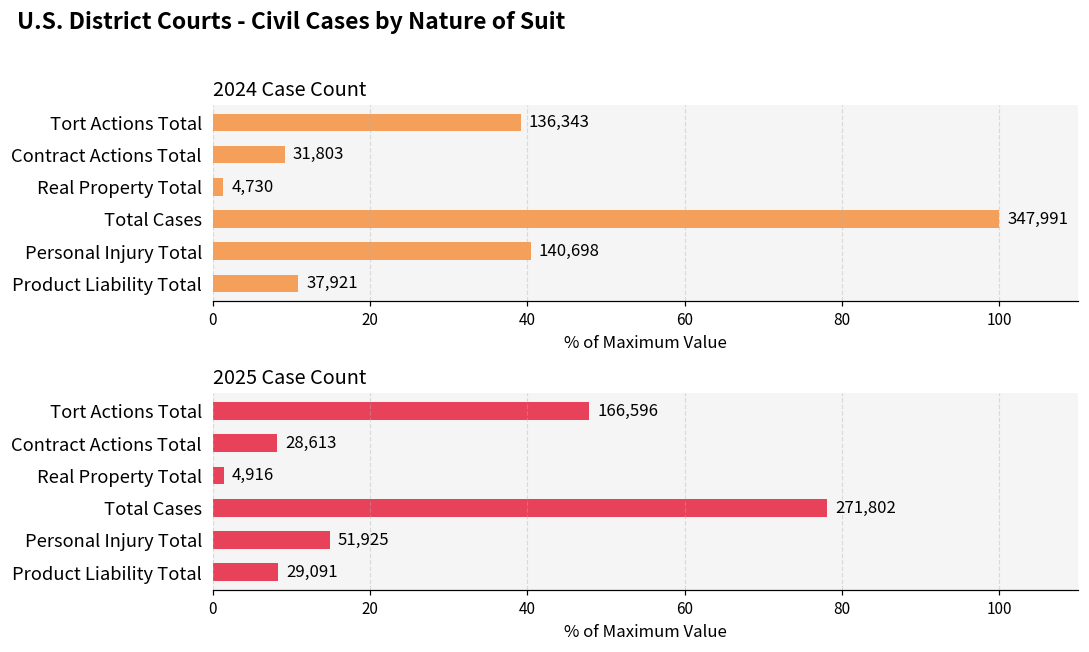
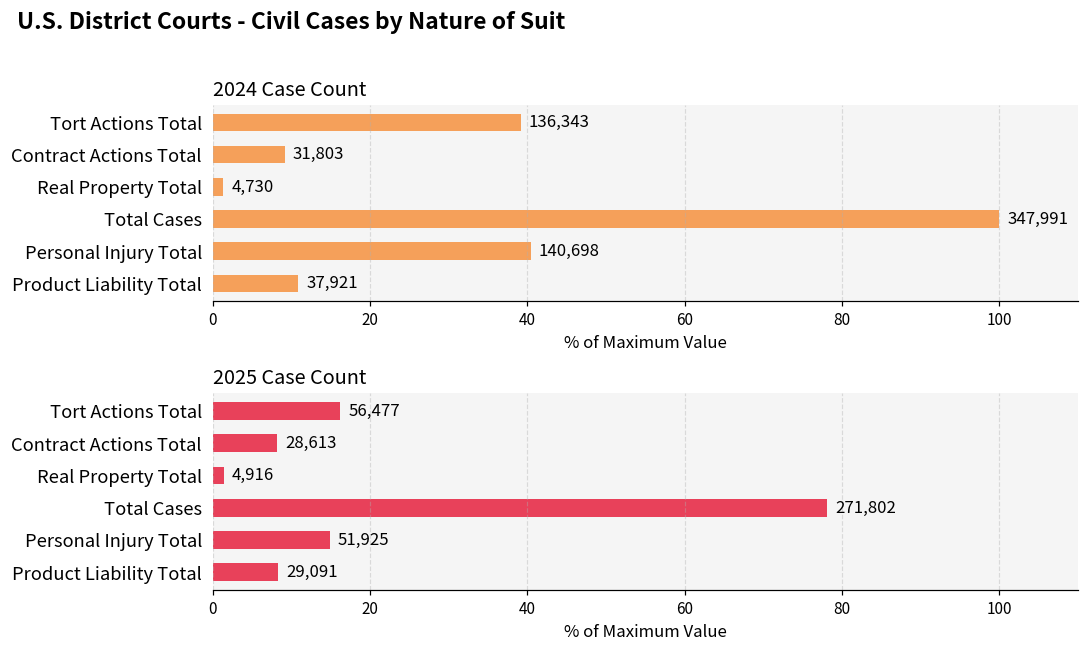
  {
    "2025 Case Count": {
-     "Tort Actions Total": "166,596"
+     "Tort Actions Total": "56,477"
    }
  }
